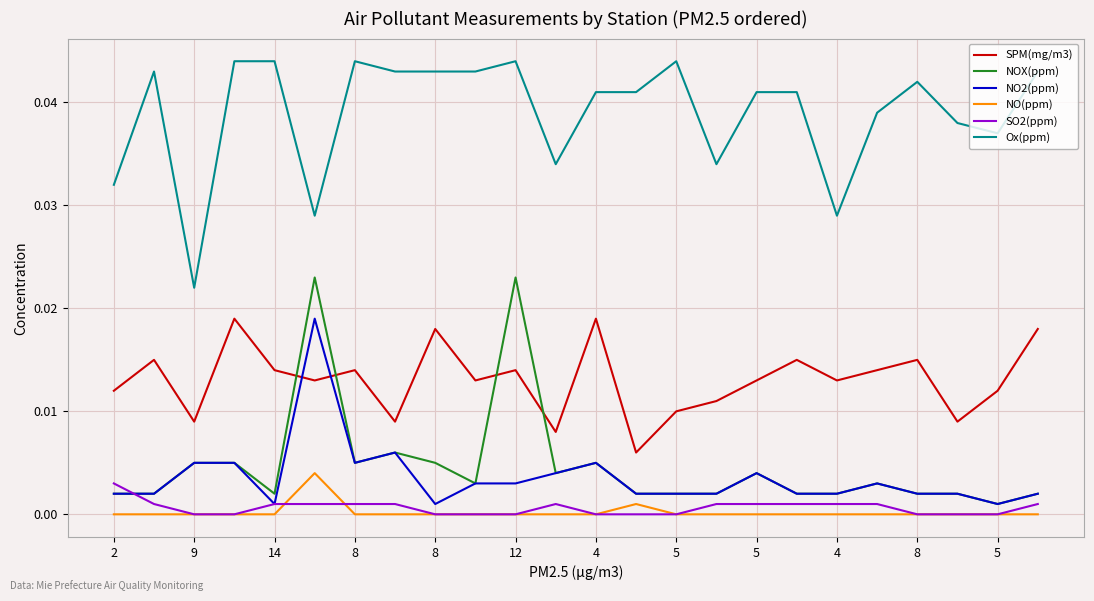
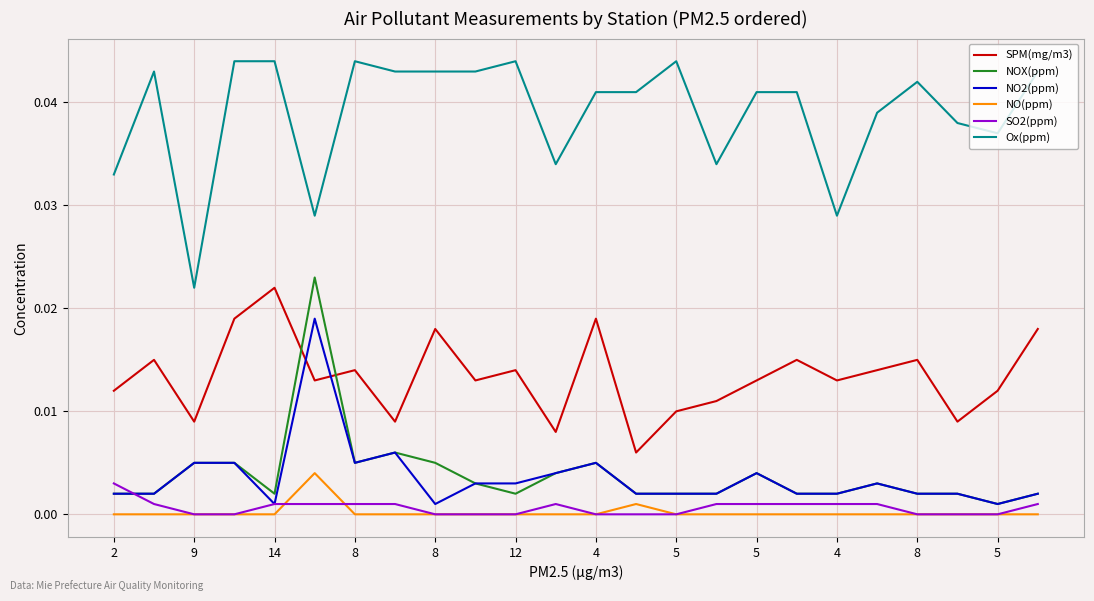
  {
    "SPM(mg/m3)": {
      "2": 0.012,
-     "14": 0.014,
+     "14": 0.022,
      "12": 0.014
    },
    "NOX(ppm)": {
      "14": 0.002,
-     "12": 0.023
+     "12": 0.002
    },
    "NO2(ppm)": {
      "12": 0.003
    },
    "NO(ppm)": {
      "2": 0.000,
      "14": 0.000
    },
    "SO2(ppm)": {
      "2": 0.003
    },
    "Ox(ppm)": {
-     "2": 0.032,
+     "2": 0.033,
      "14": 0.044,
      "12": 0.044
    }
  }
